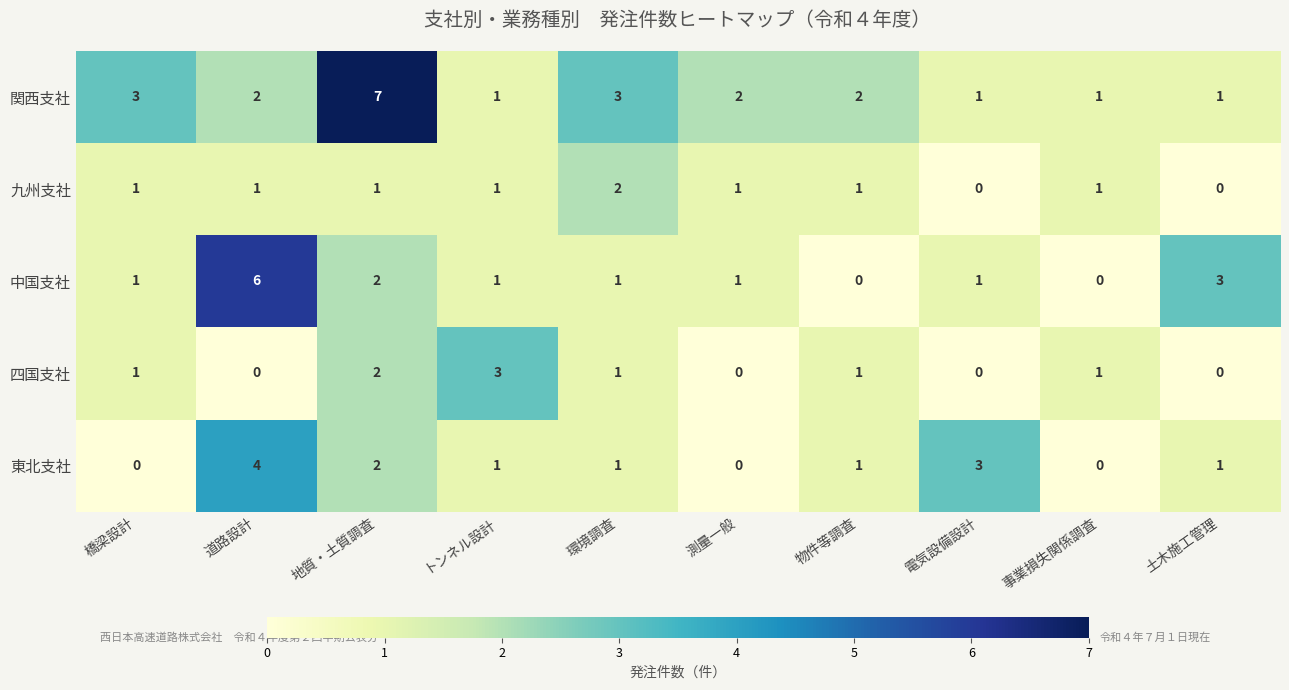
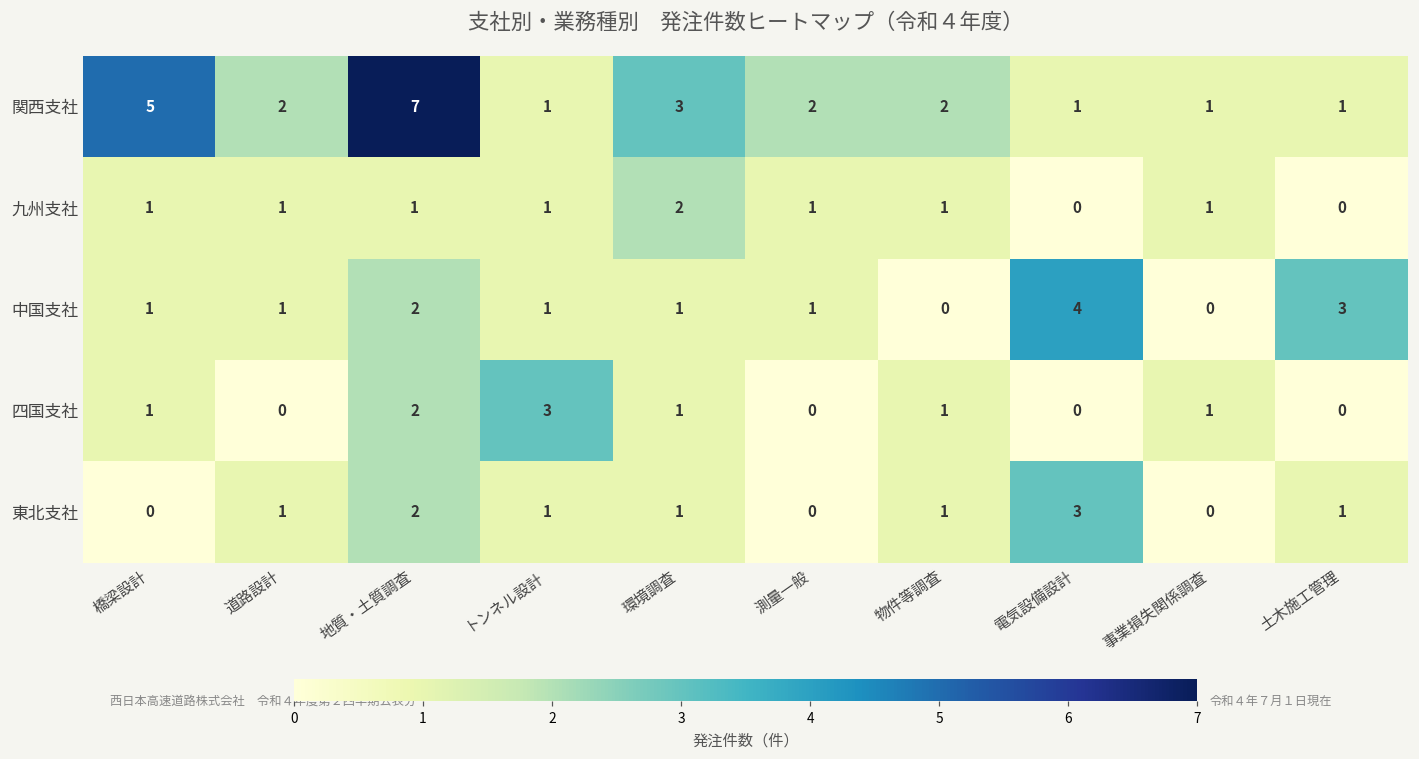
  {
    "関西支社": {
-     "橋梁設計": 3,
+     "橋梁設計": 5,
      "道路設計": 2,
      "地質・土質調査": 7,
      "トンネル設計": 1,
      "環境調査": 3,
      "測量一般": 2,
      "物件等調査": 2,
      "電気設備設計": 1,
      "事業損失関係調査": 1,
      "土木施工管理": 1
    },
    "九州支社": {
      "橋梁設計": 1,
      "道路設計": 1,
      "地質・土質調査": 1,
      "トンネル設計": 1,
      "環境調査": 2,
      "測量一般": 1,
      "物件等調査": 1,
      "電気設備設計": 0,
      "事業損失関係調査": 1,
      "土木施工管理": 0
    },
    "中国支社": {
      "橋梁設計": 1,
-     "道路設計": 6,
+     "道路設計": 1,
      "地質・土質調査": 2,
      "トンネル設計": 1,
      "環境調査": 1,
      "測量一般": 1,
      "物件等調査": 0,
-     "電気設備設計": 1,
+     "電気設備設計": 4,
      "事業損失関係調査": 0,
      "土木施工管理": 3
    },
    "四国支社": {
      "橋梁設計": 1,
      "道路設計": 0,
      "地質・土質調査": 2,
      "トンネル設計": 3,
      "環境調査": 1,
      "測量一般": 0,
      "物件等調査": 1,
      "電気設備設計": 0,
      "事業損失関係調査": 1,
      "土木施工管理": 0
    },
    "東北支社": {
      "橋梁設計": 0,
-     "道路設計": 4,
+     "道路設計": 1,
      "地質・土質調査": 2,
      "トンネル設計": 1,
      "環境調査": 1,
      "測量一般": 0,
      "物件等調査": 1,
      "電気設備設計": 3,
      "事業損失関係調査": 0,
      "土木施工管理": 1
    }
  }
